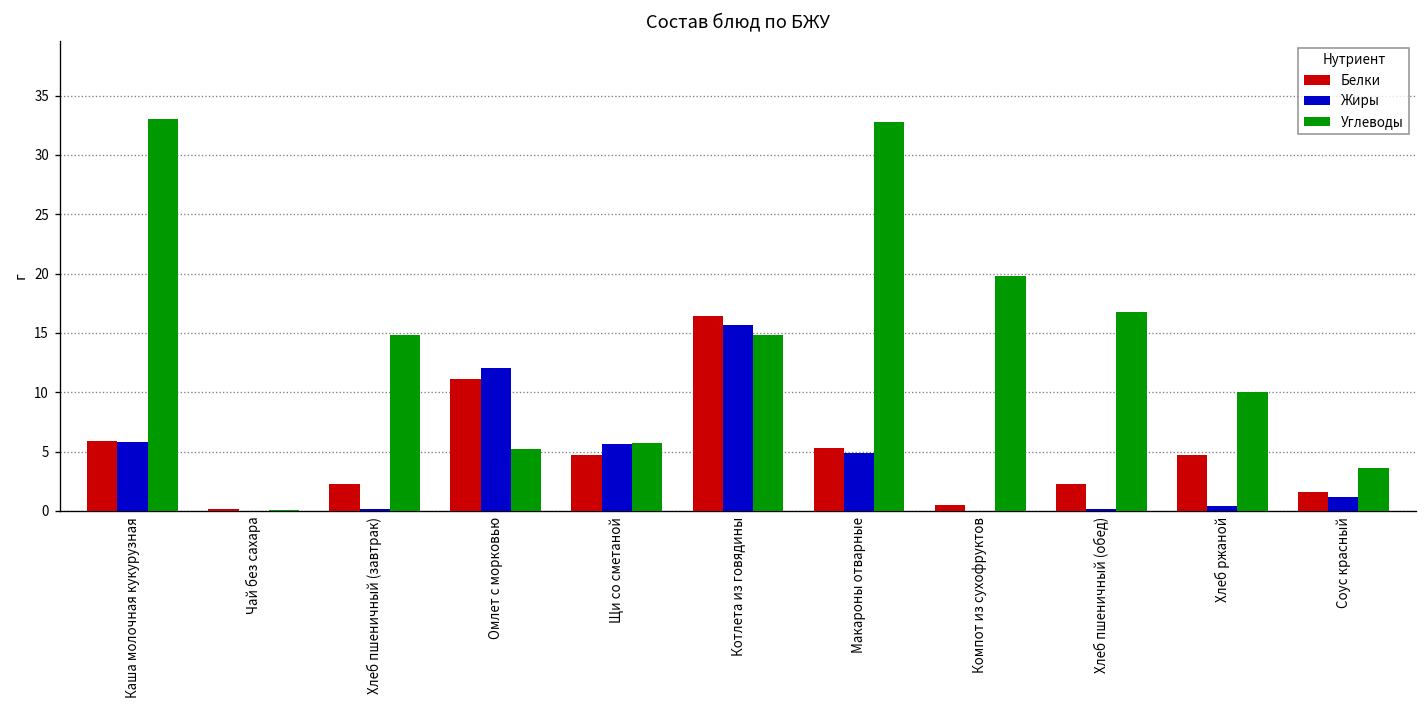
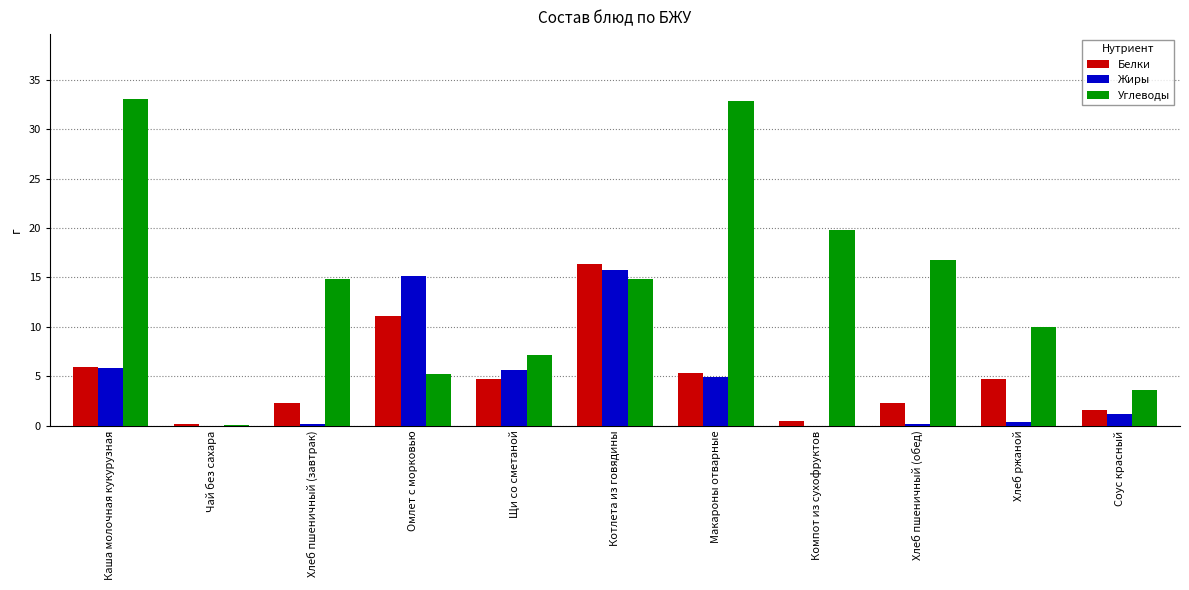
  {
    "Белки": {
      "Каша молочная кукурузная": 6,
      "Хлеб пшеничный (завтрак)": 2,
      "Омлет с морковью": 11,
      "Щи со сметаной": 5,
      "Котлета из говядины": 16,
      "Макароны отварные": 5,
      "Компот из сухофруктов": 1,
      "Хлеб пшеничный (обед)": 2,
      "Хлеб ржаной": 5,
      "Соус красный": 2
    },
    "Жиры": {
      "Каша молочная кукурузная": 6,
      "Чай без сахара": 0,
-     "Омлет с морковью": 12,
+     "Омлет с морковью": 15,
      "Щи со сметаной": 6,
      "Котлета из говядины": 16,
      "Макароны отварные": 5,
      "Компот из сухофруктов": 0,
      "Хлеб ржаной": 0,
      "Соус красный": 1
    },
    "Углеводы": {
      "Каша молочная кукурузная": 33,
      "Хлеб пшеничный (завтрак)": 15,
      "Омлет с морковью": 5,
-     "Щи со сметаной": 6,
+     "Щи со сметаной": 7,
      "Котлета из говядины": 15,
      "Макароны отварные": 33,
      "Компот из сухофруктов": 20,
      "Хлеб пшеничный (обед)": 17,
      "Хлеб ржаной": 10,
      "Соус красный": 4
    }
  }
